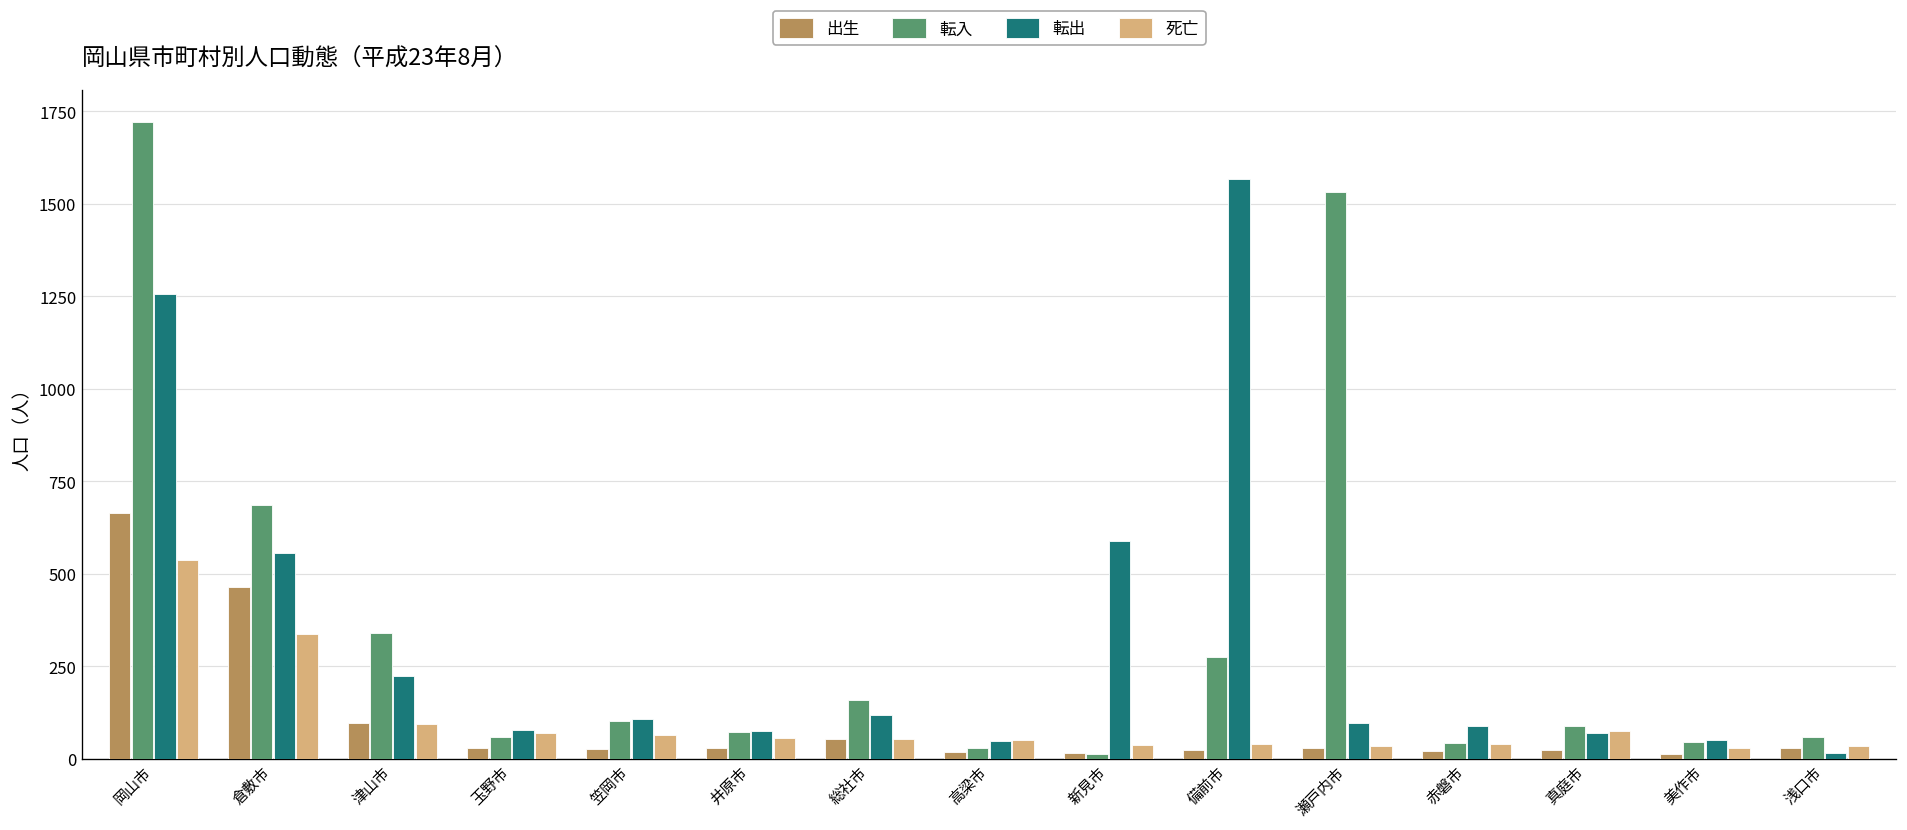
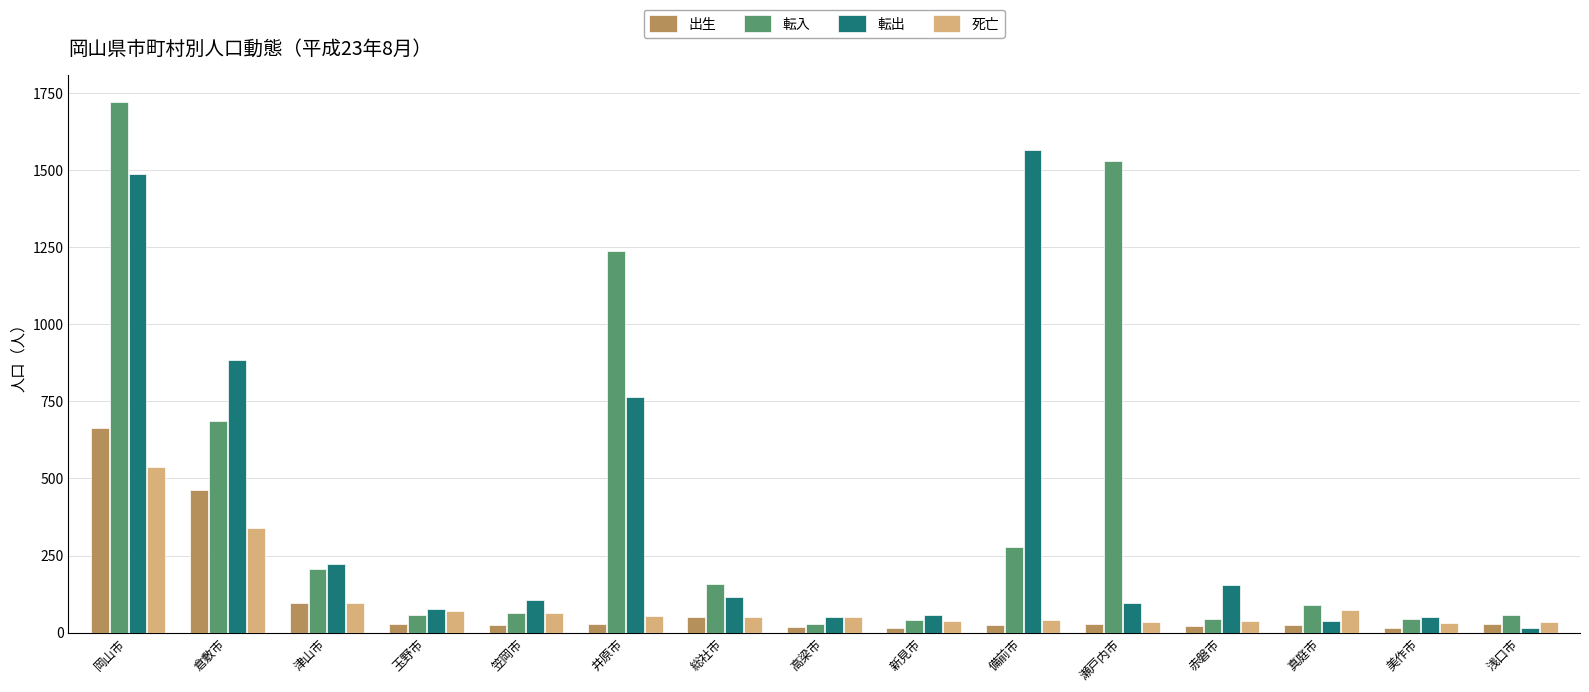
  {
    "転入": {
      "岡山市": 1720,
      "倉敷市": 690,
-     "津山市": 340,
+     "津山市": 210,
      "玉野市": 60,
-     "笠岡市": 100,
-     "井原市": 70,
+     "笠岡市": 60,
+     "井原市": 1240,
      "総社市": 160,
      "高梁市": 30,
-     "新見市": 10,
+     "新見市": 40,
      "備前市": 280,
      "瀬戸内市": 1530,
      "赤磐市": 40,
      "真庭市": 90,
      "美作市": 50,
      "浅口市": 60
    },
    "転出": {
-     "岡山市": 1260,
-     "倉敷市": 560,
+     "岡山市": 1490,
+     "倉敷市": 880,
      "津山市": 220,
      "玉野市": 80,
      "笠岡市": 110,
-     "井原市": 80,
+     "井原市": 760,
      "総社市": 120,
      "高梁市": 50,
-     "新見市": 590,
+     "新見市": 60,
      "備前市": 1570,
      "瀬戸内市": 100,
-     "赤磐市": 90,
-     "真庭市": 70,
+     "赤磐市": 150,
+     "真庭市": 40,
      "美作市": 50,
      "浅口市": 20
    }
  }
